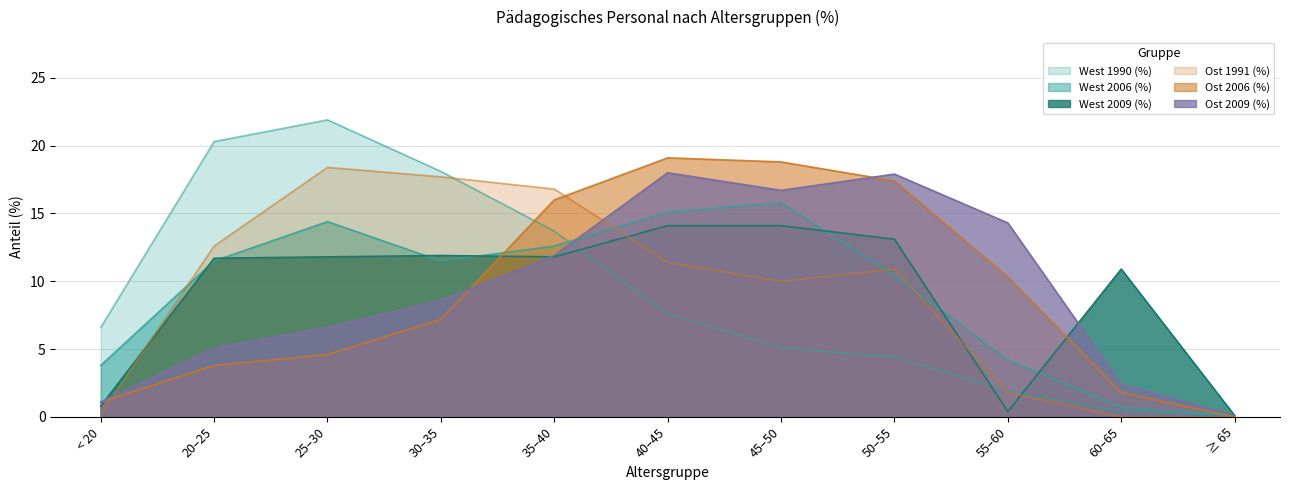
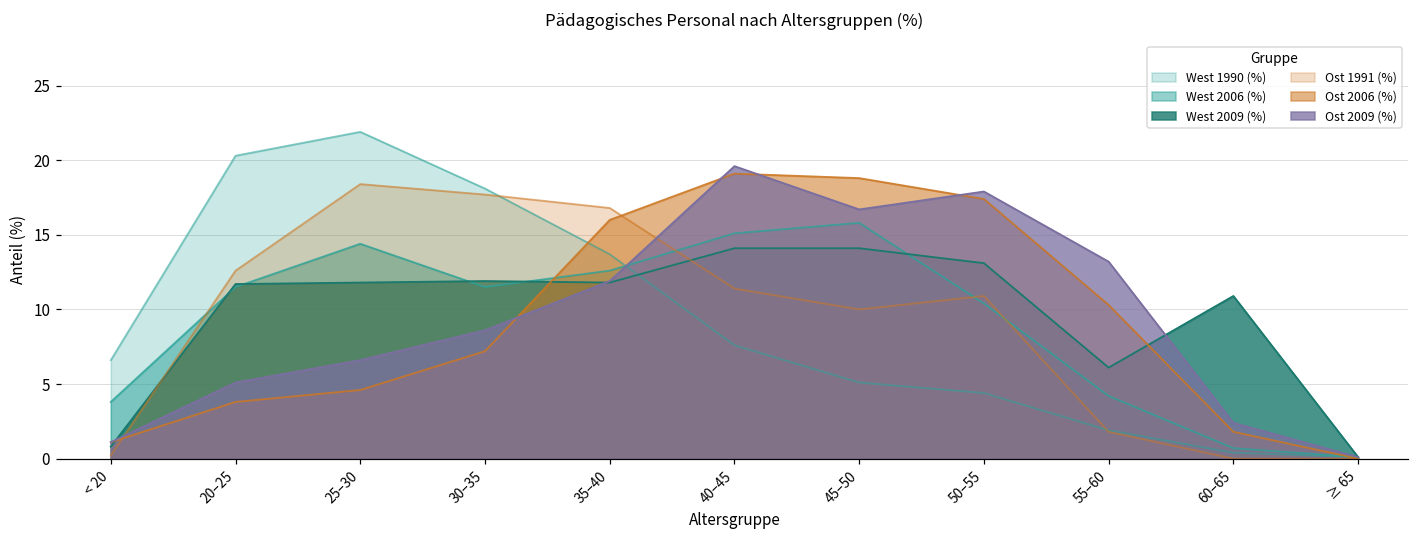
  {
    "West 2009 (%)": {
      "< 20": 0.8,
      "20–25": 11.7,
      "25–30": 11.8,
      "30–35": 11.9,
      "40–45": 14.1,
      "45–50": 14.1,
      "50–55": 13.1,
-     "55–60": 0.4,
+     "55–60": 6.1,
      "60–65": 10.9
    },
    "Ost 2009 (%)": {
      "20–25": 5.1,
      "25–30": 6.6,
      "30–35": 8.6,
-     "40–45": 18.0,
+     "40–45": 19.6,
      "45–50": 16.7,
      "50–55": 17.9,
-     "55–60": 14.3,
+     "55–60": 13.2,
      "60–65": 2.4
    }
  }
